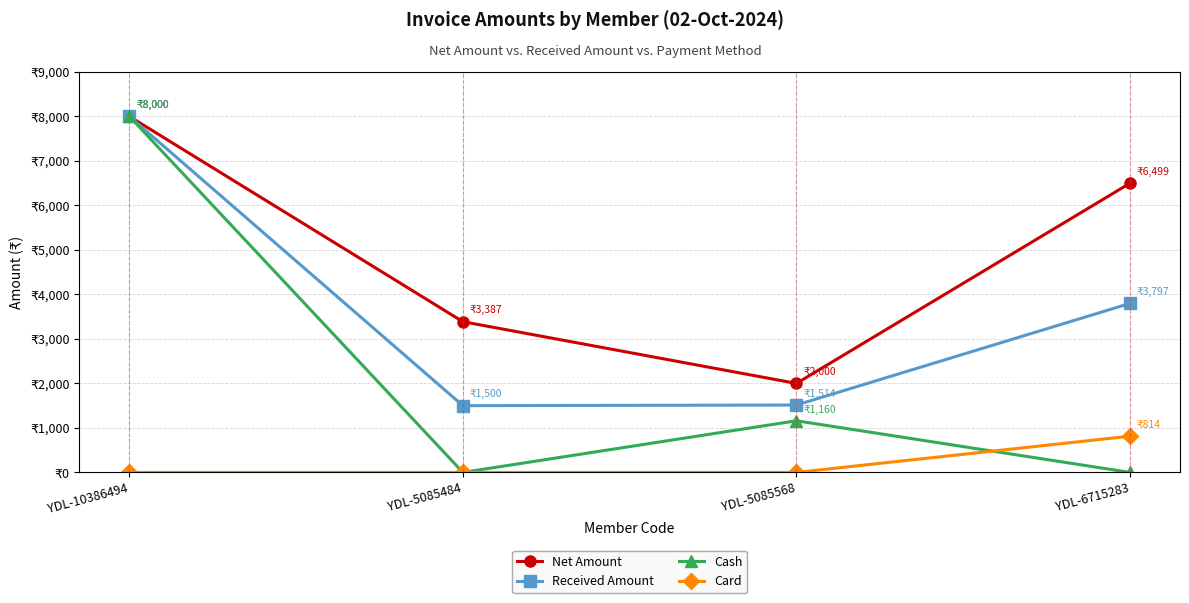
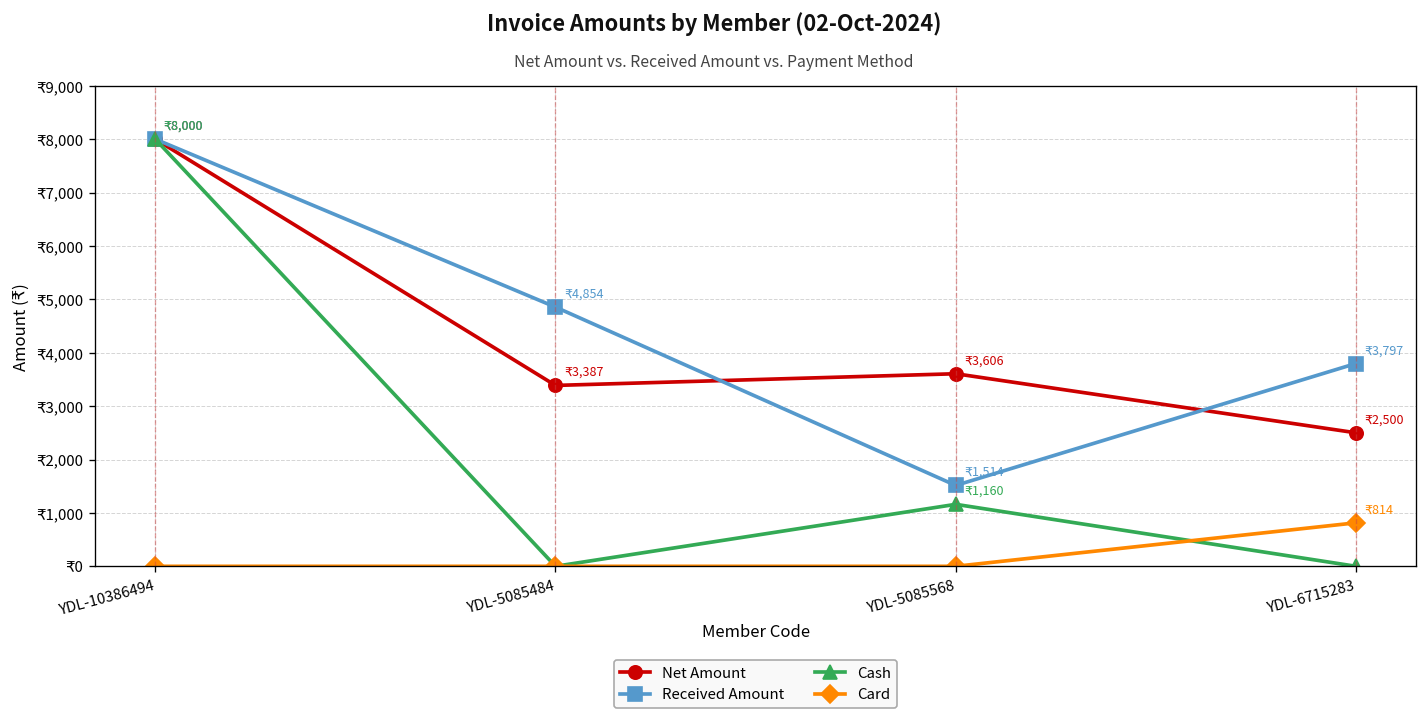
  {
    "Net Amount": {
      "YDL-5085484": "3,387",
-     "YDL-5085568": "2,000",
-     "YDL-6715283": "6,499"
+     "YDL-5085568": "3,606",
+     "YDL-6715283": "2,500"
    },
    "Received Amount": {
-     "YDL-5085484": "1,500",
+     "YDL-5085484": "4,854",
      "YDL-5085568": "1,514"
    },
    "Cash": {
      "YDL-5085568": "1,160"
    },
    "Card": {
      "YDL-6715283": "814"
    }
  }
